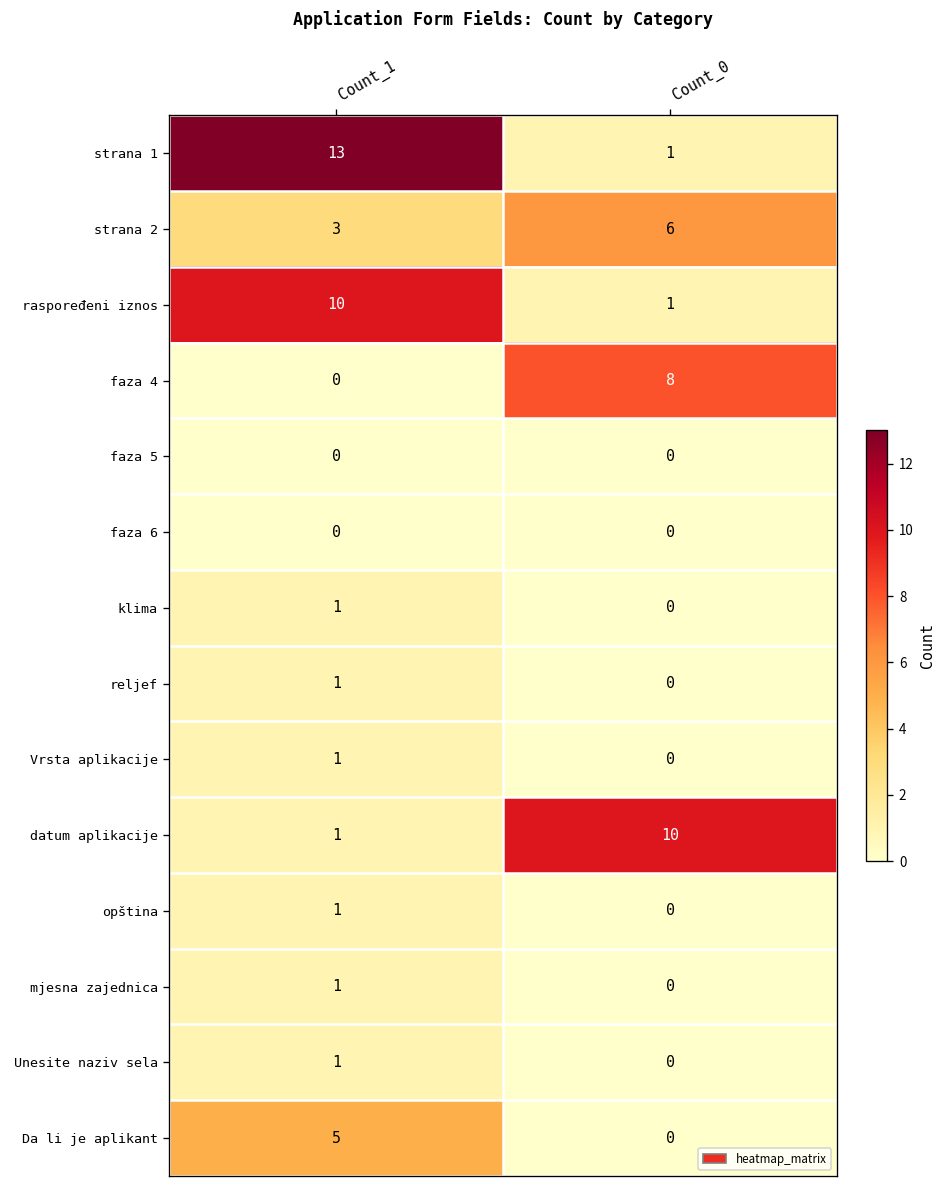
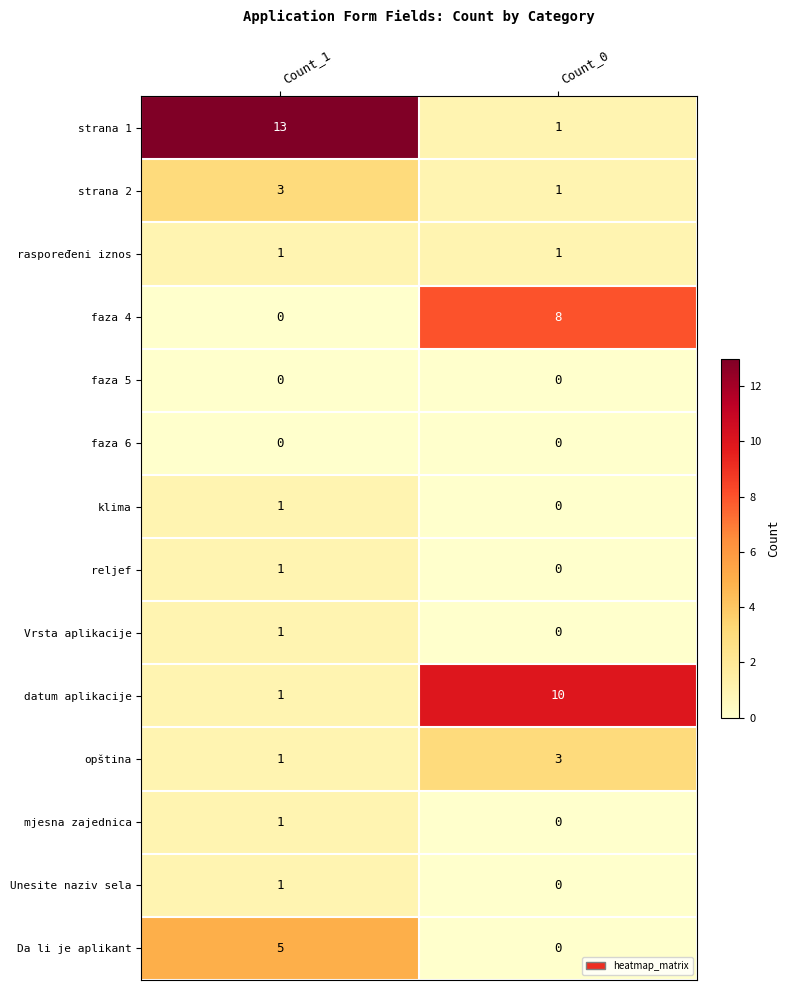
  {
    "strana 1": {
      "Count_1": 13,
      "Count_0": 1
    },
    "strana 2": {
      "Count_1": 3,
-     "Count_0": 6
+     "Count_0": 1
    },
    "raspoređeni iznos": {
-     "Count_1": 10,
+     "Count_1": 1,
      "Count_0": 1
    },
    "faza 4": {
      "Count_1": 0,
      "Count_0": 8
    },
    "faza 5": {
      "Count_1": 0,
      "Count_0": 0
    },
    "faza 6": {
      "Count_1": 0,
      "Count_0": 0
    },
    "klima": {
      "Count_1": 1,
      "Count_0": 0
    },
    "reljef": {
      "Count_1": 1,
      "Count_0": 0
    },
    "Vrsta aplikacije": {
      "Count_1": 1,
      "Count_0": 0
    },
    "datum aplikacije": {
      "Count_1": 1,
      "Count_0": 10
    },
    "opština": {
      "Count_1": 1,
-     "Count_0": 0
+     "Count_0": 3
    },
    "mjesna zajednica": {
      "Count_1": 1,
      "Count_0": 0
    },
    "Unesite naziv sela": {
      "Count_1": 1,
      "Count_0": 0
    },
    "Da li je aplikant": {
      "Count_1": 5,
      "Count_0": 0
    }
  }
